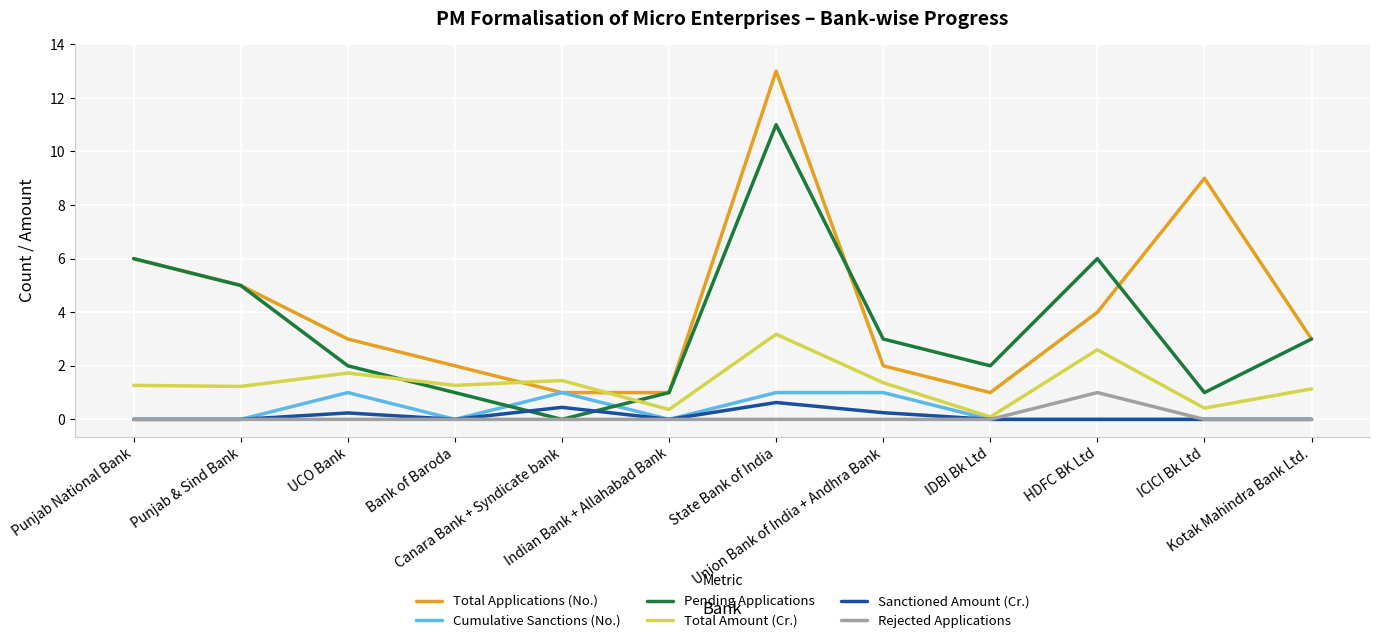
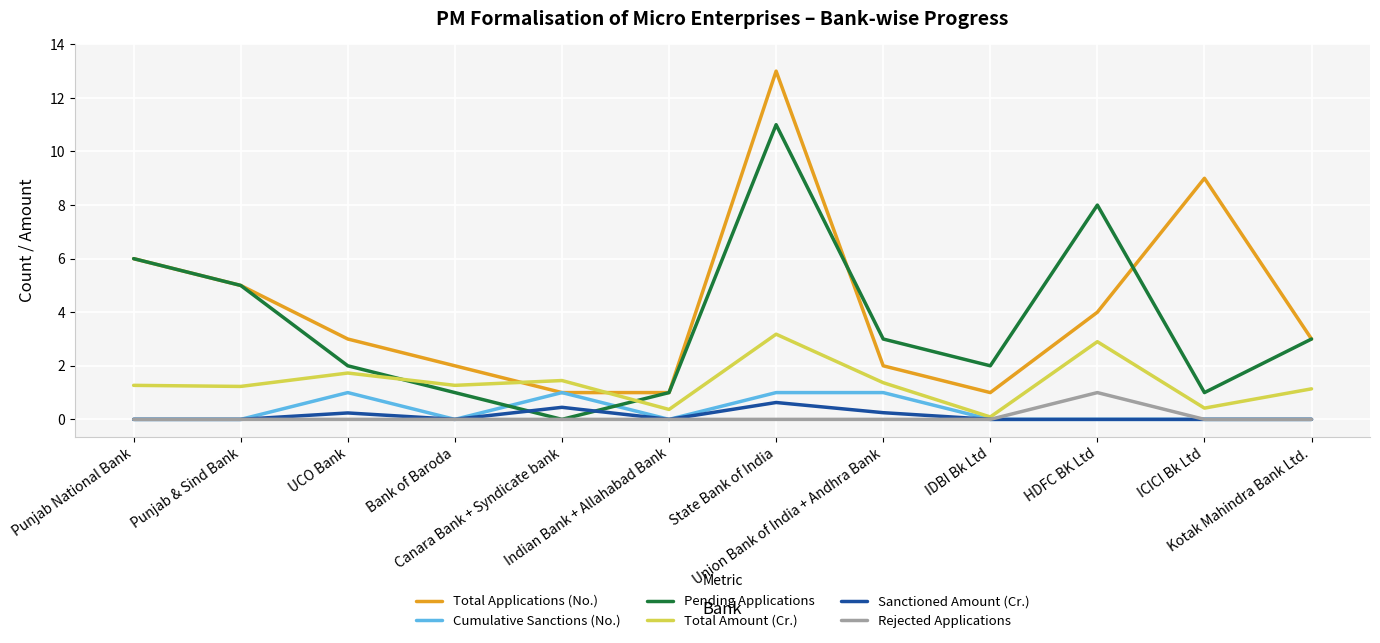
  {
    "Total Applications (No.)": {
      "UCO Bank": 3.0,
      "Bank of Baroda": 2.0,
      "State Bank of India": 13.0,
      "Union Bank of India + Andhra Bank": 2.0,
      "IDBI Bk Ltd": 1.0,
      "HDFC BK Ltd": 4.0,
      "ICICI Bk Ltd": 9.0
    },
    "Cumulative Sanctions (No.)": {
      "UCO Bank": 1.0,
      "State Bank of India": 1.0,
      "Union Bank of India + Andhra Bank": 1.0
    },
    "Pending Applications": {
      "UCO Bank": 2,
      "Bank of Baroda": 1,
      "State Bank of India": 11,
      "Union Bank of India + Andhra Bank": 3,
      "IDBI Bk Ltd": 2,
-     "HDFC BK Ltd": 6,
+     "HDFC BK Ltd": 8,
      "ICICI Bk Ltd": 1
    },
    "Total Amount (Cr.)": {
      "Punjab National Bank": 1.3,
      "Punjab & Sind Bank": 1.2,
      "UCO Bank": 1.7,
      "Bank of Baroda": 1.3,
      "Canara Bank + Syndicate bank": 1.5,
      "Indian Bank + Allahabad Bank": 0.4,
      "State Bank of India": 3.2,
      "Union Bank of India + Andhra Bank": 1.4,
-     "HDFC BK Ltd": 2.6,
+     "HDFC BK Ltd": 2.9,
      "ICICI Bk Ltd": 0.4,
      "Kotak Mahindra Bank Ltd.": 1.1
    },
    "Sanctioned Amount (Cr.)": {
      "UCO Bank": 0.2,
      "Canara Bank + Syndicate bank": 0.5,
      "State Bank of India": 0.6,
      "Union Bank of India + Andhra Bank": 0.3
    },
    "Rejected Applications": {
      "UCO Bank": 0.0,
      "State Bank of India": 0.0,
      "Union Bank of India + Andhra Bank": 0.0,
      "HDFC BK Ltd": 1.0
    }
  }
